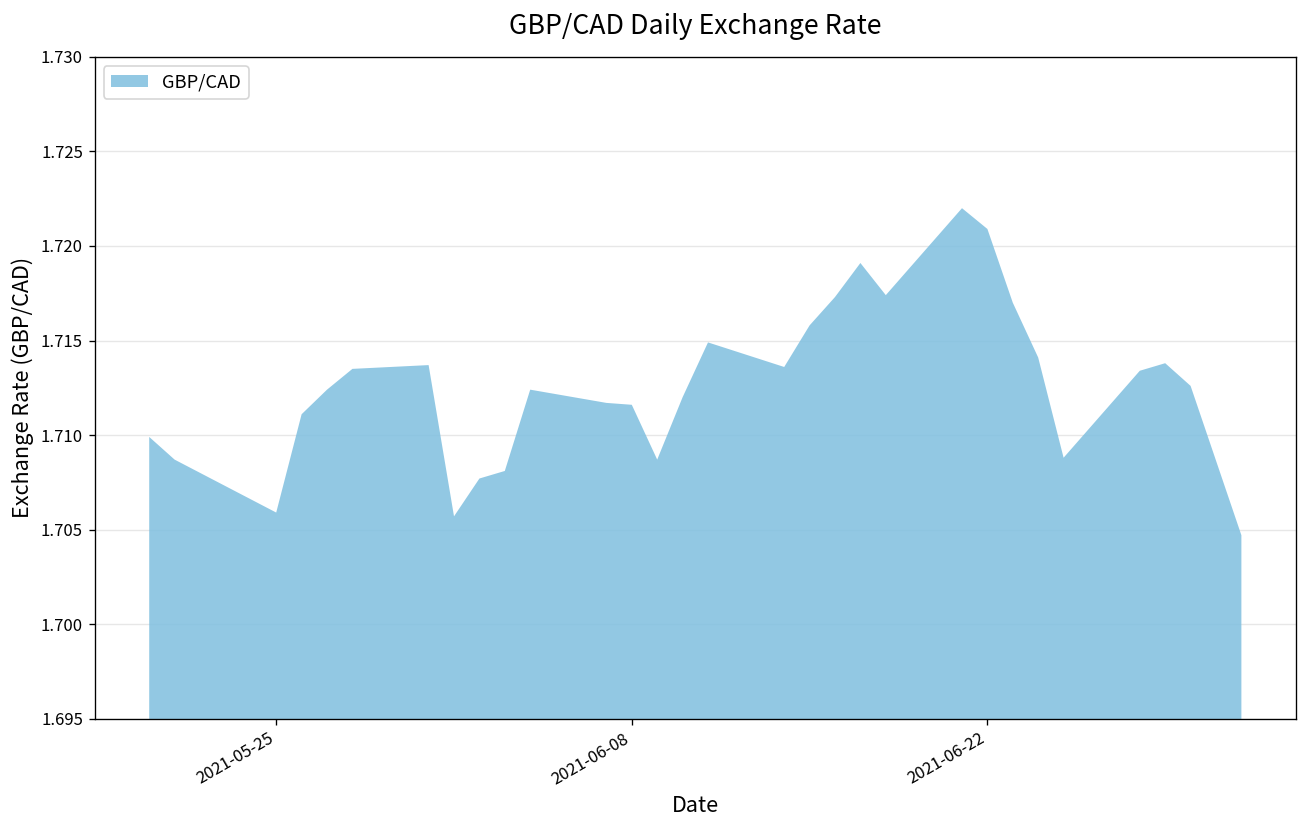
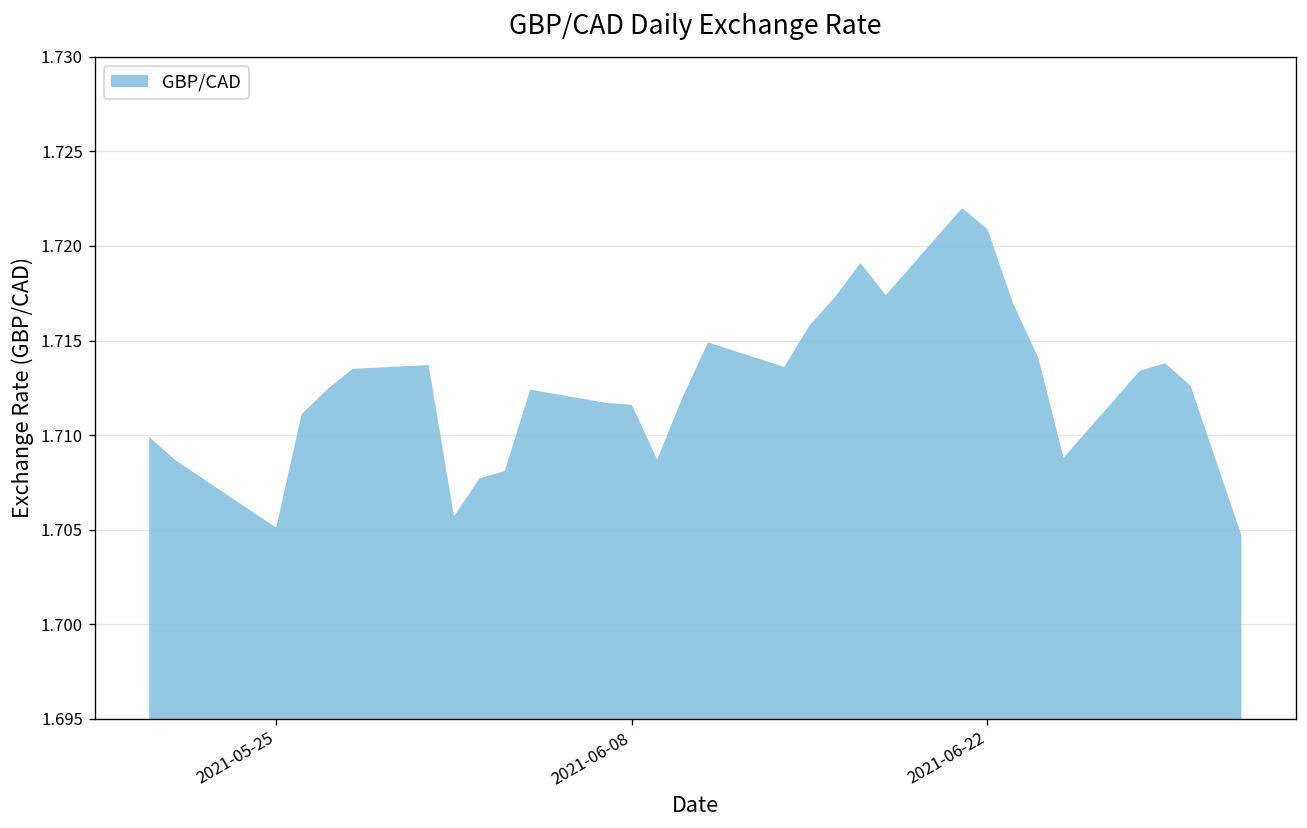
  {
-   "2021-05-25": 1.7059,
+   "2021-05-25": 1.7051,
    "2021-06-08": 1.7116,
    "2021-06-22": 1.7209
  }
